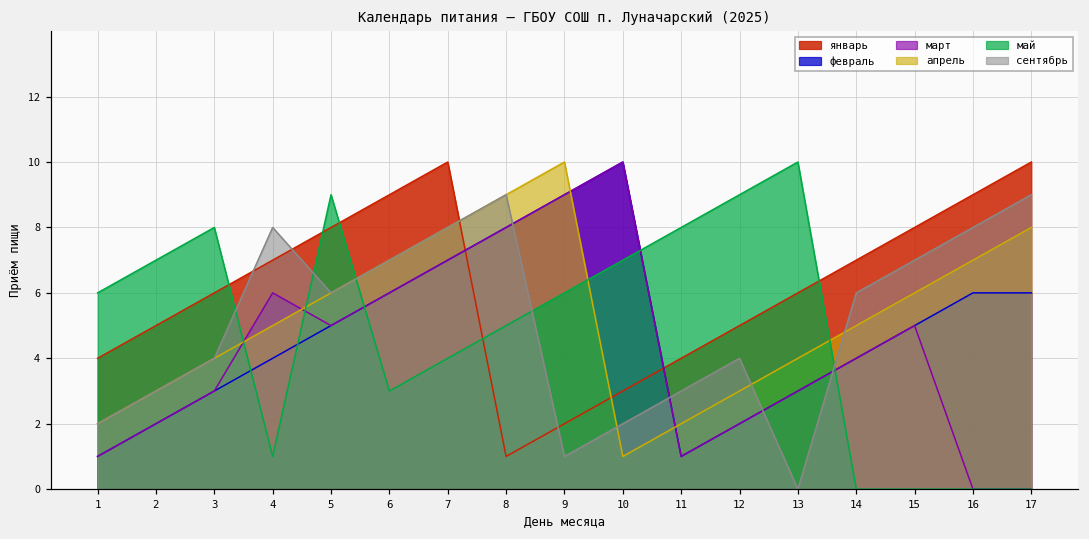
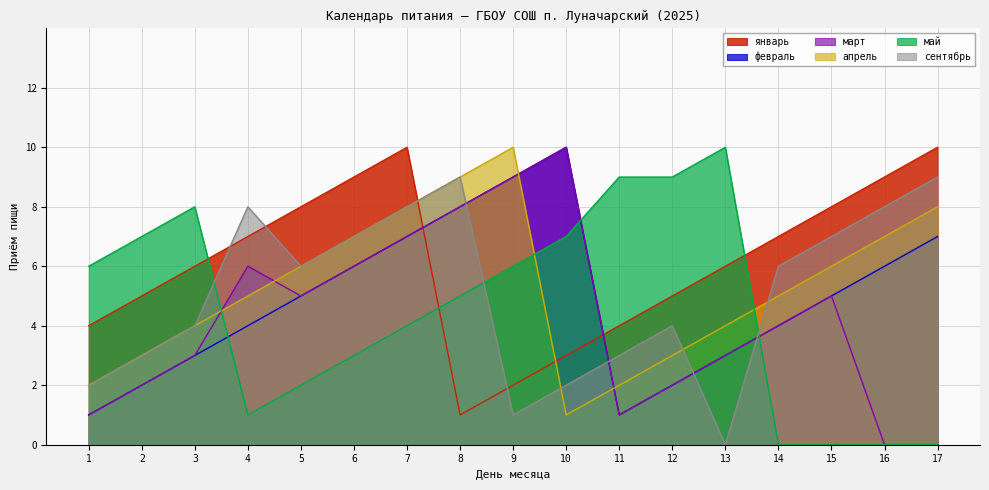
  {
    "январь": {
      "1": 4,
      "2": 5,
      "3": 6,
      "4": 7,
      "5": 8,
      "6": 9,
      "7": 10,
      "8": 1,
      "9": 2,
      "10": 3,
      "11": 4,
      "12": 5,
      "13": 6,
      "14": 7,
      "15": 8,
      "16": 9,
      "17": 10
    },
    "февраль": {
      "4": 4,
      "16": 6,
-     "17": 6
+     "17": 7
    },
    "март": {
      "4": 6
    },
    "апрель": {
      "4": 5,
      "9": 10,
      "10": 1,
      "11": 2,
      "12": 3,
      "13": 4,
      "14": 5,
      "15": 6,
      "16": 7,
      "17": 8
    },
    "май": {
      "1": 6,
      "2": 7,
      "3": 8,
      "4": 1,
-     "5": 9,
+     "5": 2,
      "6": 3,
      "7": 4,
      "8": 5,
      "9": 6,
      "10": 7,
-     "11": 8,
+     "11": 9,
      "12": 9,
      "13": 10,
      "14": 0,
      "15": 0
    },
    "сентябрь": {
      "4": 8,
      "9": 1,
      "10": 2,
      "11": 3,
      "12": 4,
      "13": 0,
      "14": 6,
      "15": 7,
      "16": 8,
      "17": 9
    }
  }
